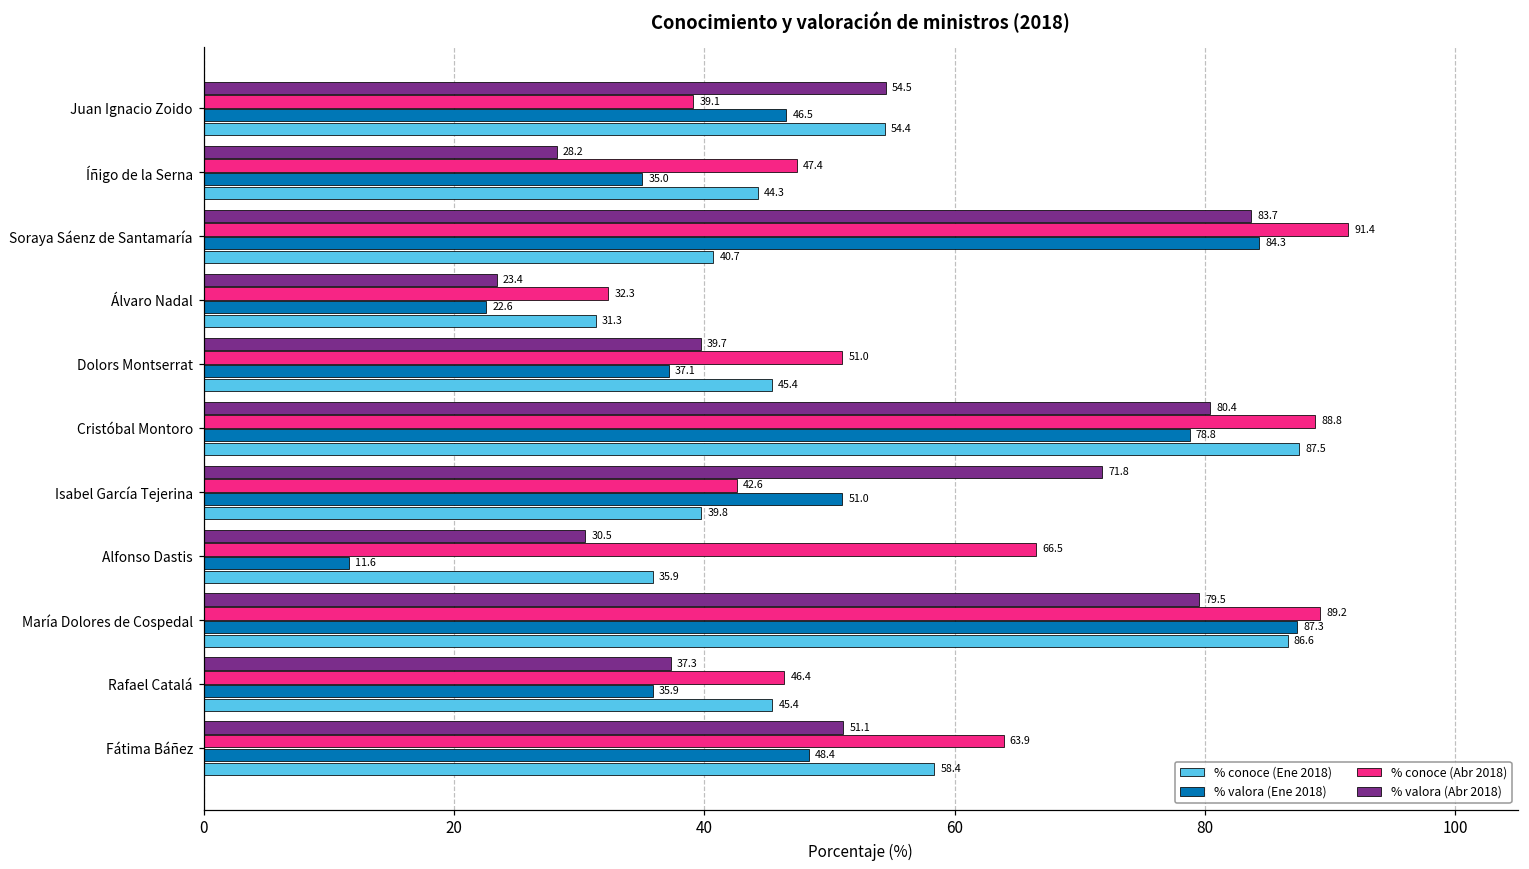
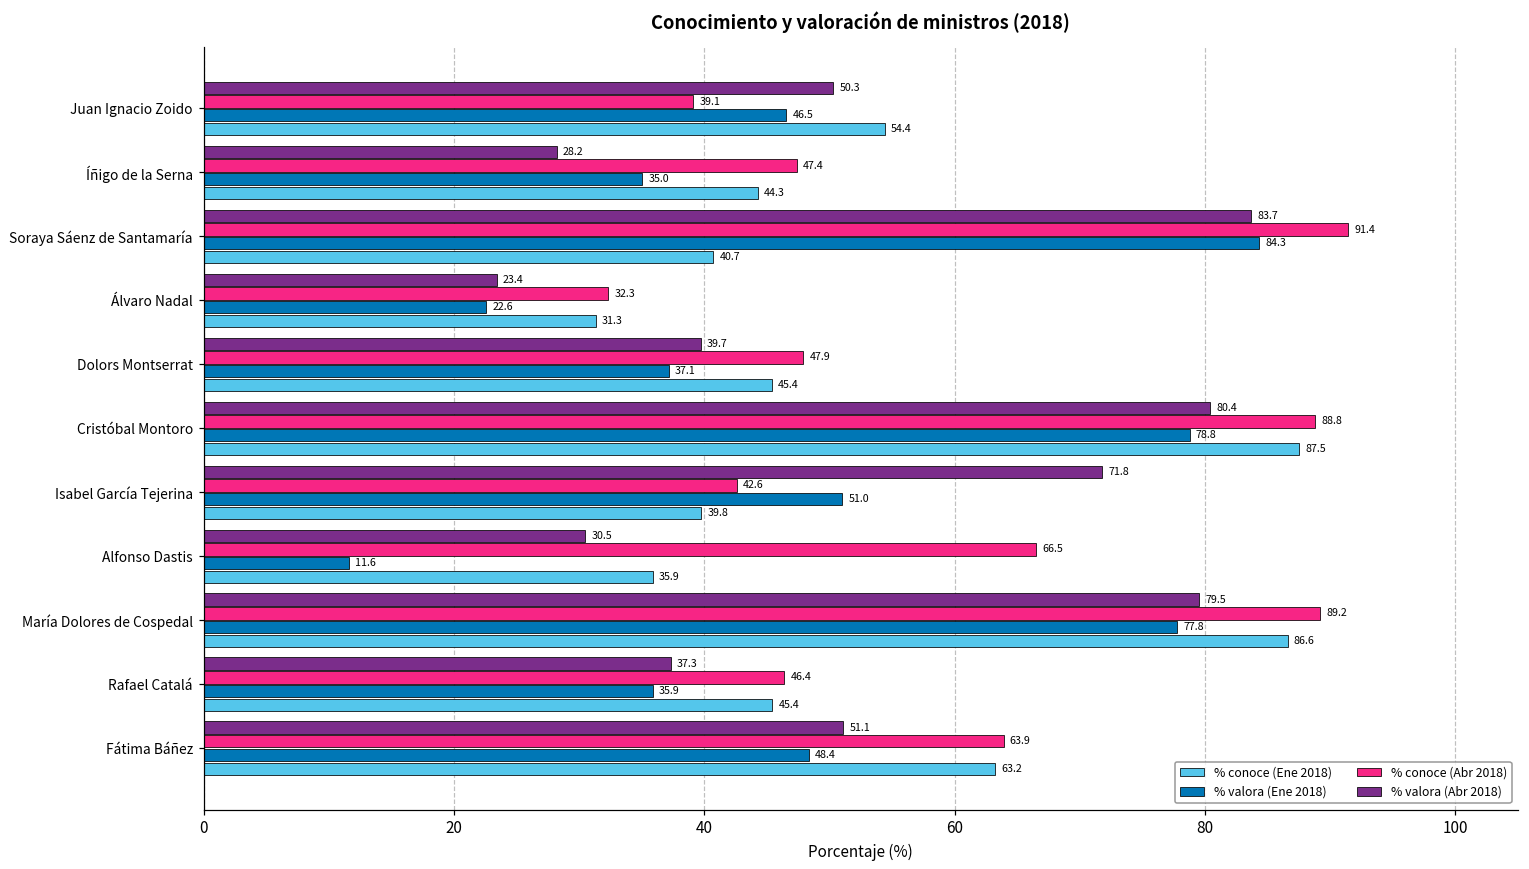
  {
    "% conoce (Ene 2018)": {
      "Juan Ignacio Zoido": 54.4,
      "Íñigo de la Serna": 44.3,
      "Soraya Sáenz de Santamaría": 40.7,
      "Álvaro Nadal": 31.3,
      "Dolors Montserrat": 45.4,
      "Cristóbal Montoro": 87.5,
      "Isabel García Tejerina": 39.8,
      "Alfonso Dastis": 35.9,
      "María Dolores de Cospedal": 86.6,
      "Rafael Catalá": 45.4,
-     "Fátima Báñez": 58.4
+     "Fátima Báñez": 63.2
    },
    "% valora (Ene 2018)": {
      "Juan Ignacio Zoido": 46.5,
      "Íñigo de la Serna": 35.0,
      "Soraya Sáenz de Santamaría": 84.3,
      "Álvaro Nadal": 22.6,
      "Dolors Montserrat": 37.1,
      "Cristóbal Montoro": 78.8,
      "Isabel García Tejerina": 51.0,
      "Alfonso Dastis": 11.6,
-     "María Dolores de Cospedal": 87.3,
+     "María Dolores de Cospedal": 77.8,
      "Rafael Catalá": 35.9,
      "Fátima Báñez": 48.4
    },
    "% conoce (Abr 2018)": {
      "Juan Ignacio Zoido": 39.1,
      "Íñigo de la Serna": 47.4,
      "Soraya Sáenz de Santamaría": 91.4,
      "Álvaro Nadal": 32.3,
-     "Dolors Montserrat": 51.0,
+     "Dolors Montserrat": 47.9,
      "Cristóbal Montoro": 88.8,
      "Isabel García Tejerina": 42.6,
      "Alfonso Dastis": 66.5,
      "María Dolores de Cospedal": 89.2,
      "Rafael Catalá": 46.4,
      "Fátima Báñez": 63.9
    },
    "% valora (Abr 2018)": {
-     "Juan Ignacio Zoido": 54.5,
+     "Juan Ignacio Zoido": 50.3,
      "Íñigo de la Serna": 28.2,
      "Soraya Sáenz de Santamaría": 83.7,
      "Álvaro Nadal": 23.4,
      "Dolors Montserrat": 39.7,
      "Cristóbal Montoro": 80.4,
      "Isabel García Tejerina": 71.8,
      "Alfonso Dastis": 30.5,
      "María Dolores de Cospedal": 79.5,
      "Rafael Catalá": 37.3,
      "Fátima Báñez": 51.1
    }
  }
